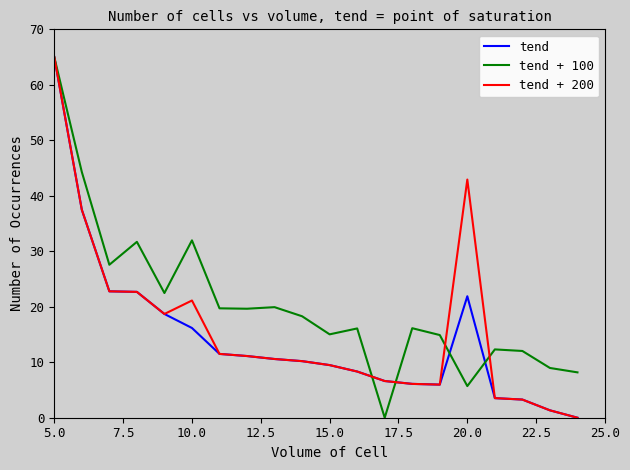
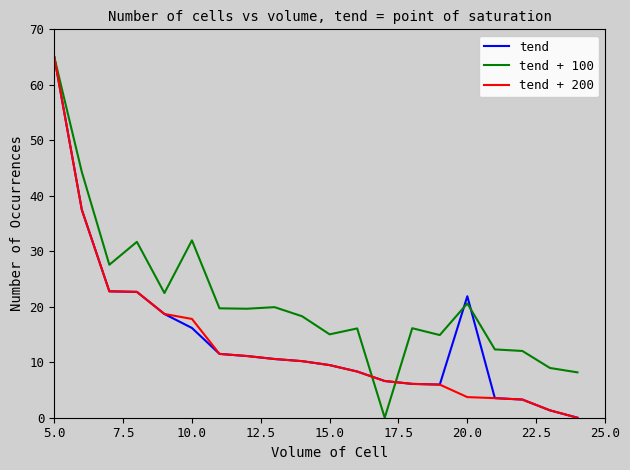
  {
    "tend": {
      "10.0": 16,
      "20.0": 22
    },
    "tend + 100": {
      "10.0": 32,
      "15.0": 15,
-     "20.0": 6
+     "20.0": 21
    },
    "tend + 200": {
-     "10.0": 21,
-     "20.0": 43
+     "10.0": 18,
+     "20.0": 4
    }
  }
